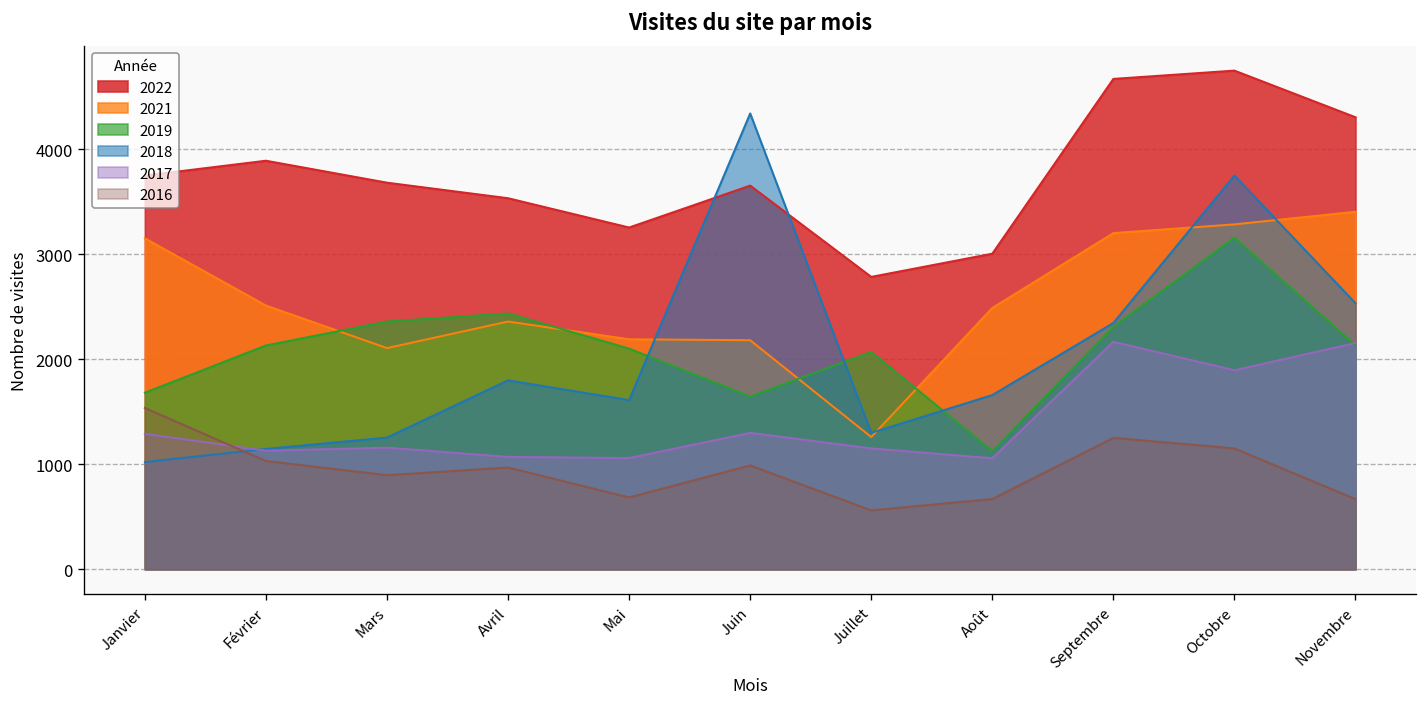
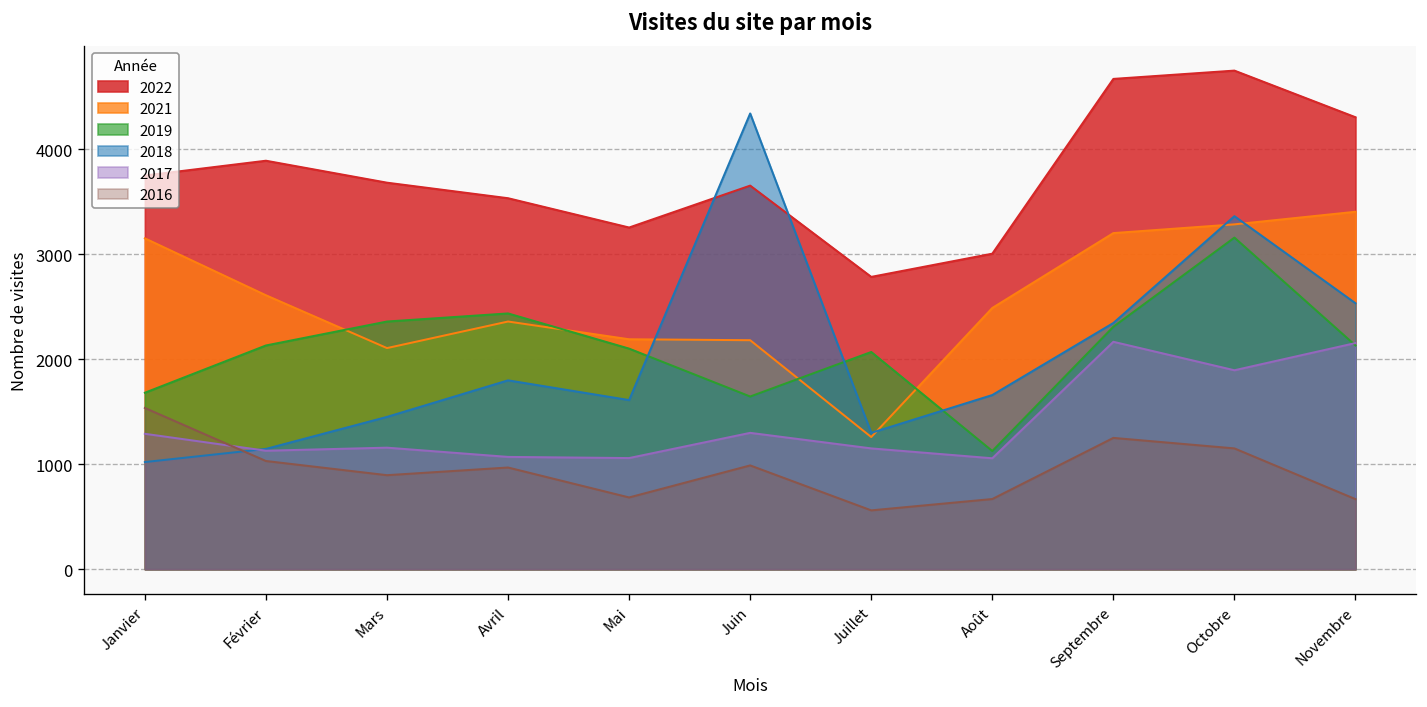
  {
    "2022": {
      "Février": 3900,
      "Mars": 3700,
      "Avril": 3500,
      "Mai": 3300,
      "Juin": 3700,
      "Juillet": 2800,
      "Août": 3000,
      "Septembre": 4700,
      "Octobre": 4700,
      "Novembre": 4300
    },
    "2021": {
      "Janvier": 3200,
-     "Février": 2500,
+     "Février": 2600,
      "Mars": 2100,
      "Avril": 2400,
      "Mai": 2200,
      "Juin": 2200,
      "Juillet": 1300,
      "Août": 2500,
      "Septembre": 3200,
      "Octobre": 3300,
      "Novembre": 3400
    },
    "2019": {
      "Janvier": 1700,
      "Février": 2100,
      "Mars": 2400,
      "Avril": 2400,
      "Mai": 2100,
      "Juin": 1600,
      "Juillet": 2100,
      "Août": 1100,
      "Septembre": 2300,
      "Octobre": 3200
    },
    "2018": {
      "Janvier": 1000,
-     "Mars": 1300,
+     "Mars": 1500,
      "Avril": 1800,
      "Mai": 1600,
      "Juin": 4300,
      "Juillet": 1300,
      "Août": 1700,
      "Septembre": 2300,
-     "Octobre": 3700,
+     "Octobre": 3400,
      "Novembre": 2500
    }
  }
